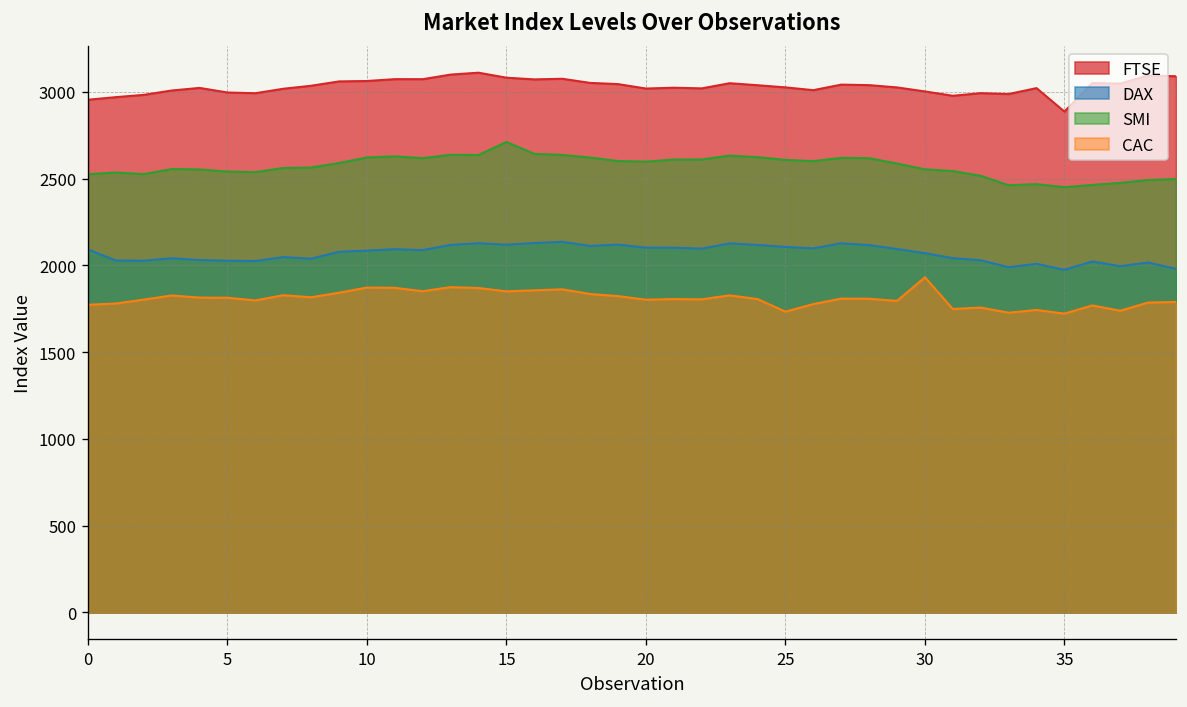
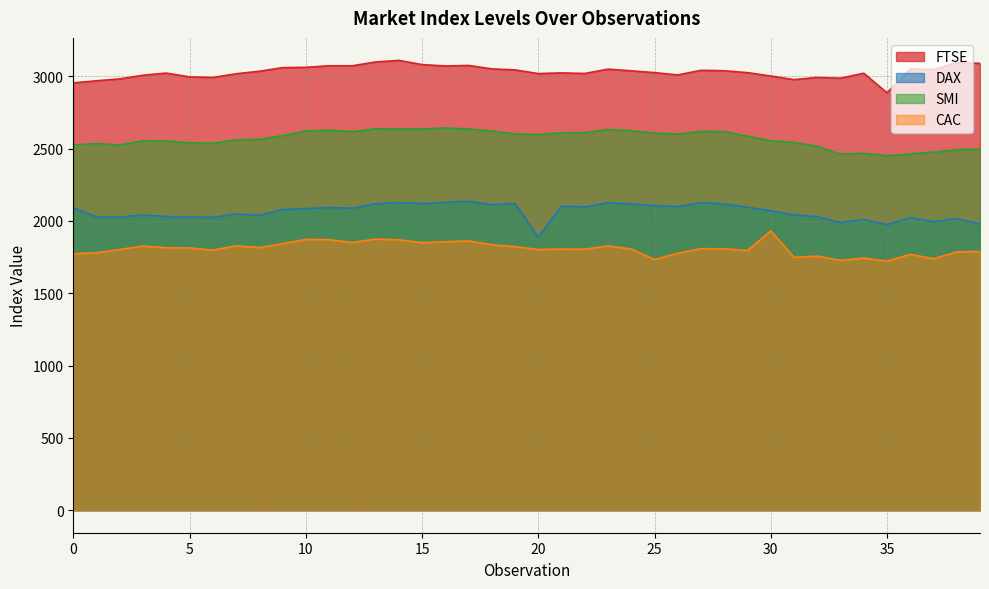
  {
    "FTSE": {
      "0": 2950,
      "5": 3000,
      "10": 3060,
      "15": 3080,
      "20": 3020,
      "25": 3030,
      "30": 3000,
      "35": 2890
    },
    "DAX": {
      "0": 2090,
      "5": 2030,
      "10": 2090,
      "15": 2120,
-     "20": 2100,
+     "20": 1890,
      "25": 2110,
      "30": 2070,
      "35": 1970
    },
    "SMI": {
      "0": 2530,
      "5": 2540,
      "10": 2620,
-     "15": 2710,
+     "15": 2640,
      "20": 2600,
      "25": 2610,
      "30": 2550,
      "35": 2450
    },
    "CAC": {
      "0": 1770,
      "5": 1810,
      "10": 1870,
      "15": 1850,
      "20": 1800,
      "25": 1730,
      "30": 1930,
      "35": 1720
    }
  }
